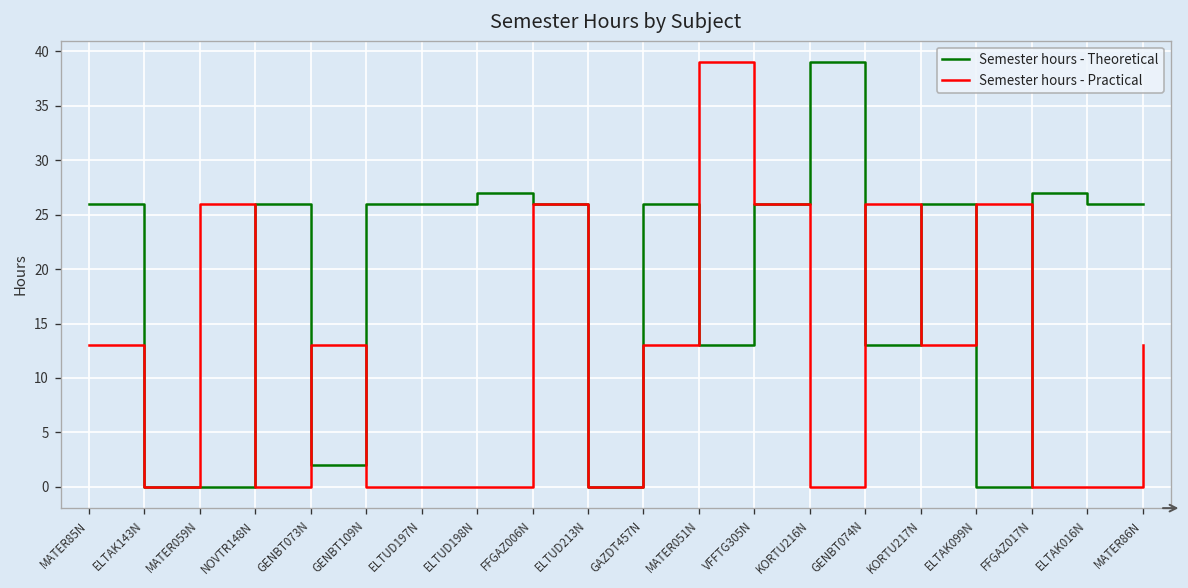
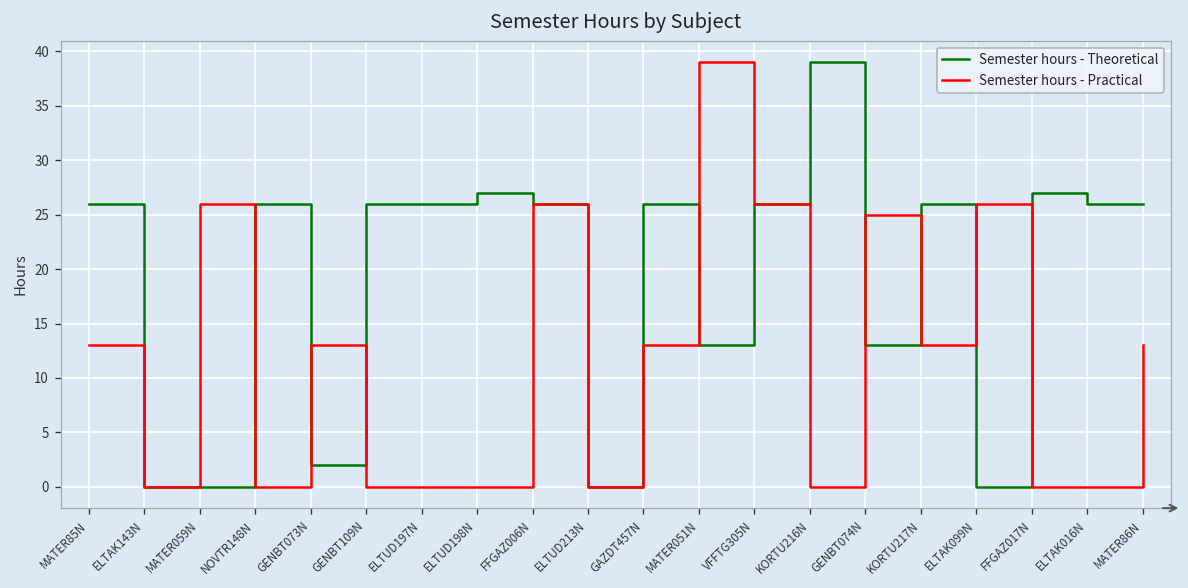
  {
    "Semester hours - Theoretical": {
      "MATER85N": 26,
      "MATER059N": 0,
      "NOVTR148N": 26,
      "GENBT073N": 2,
      "GENBT109N": 26,
      "ELTUD197N": 26,
      "ELTUD198N": 27,
      "GAZDT457N": 26,
      "MATER051N": 13,
      "KORTU216N": 39,
      "GENBT074N": 13,
      "KORTU217N": 26,
      "ELTAK099N": 0,
      "FFGAZ017N": 27,
      "ELTAK016N": 26,
      "MATER86N": 26
    },
    "Semester hours - Practical": {
      "MATER85N": 13,
      "MATER059N": 26,
      "NOVTR148N": 0,
      "GENBT073N": 13,
      "GENBT109N": 0,
      "ELTUD197N": 0,
      "ELTUD198N": 0,
      "GAZDT457N": 13,
      "MATER051N": 39,
      "KORTU216N": 0,
-     "GENBT074N": 26,
+     "GENBT074N": 25,
      "KORTU217N": 13,
      "ELTAK099N": 26,
      "FFGAZ017N": 0,
      "ELTAK016N": 0,
      "MATER86N": 13
    }
  }
